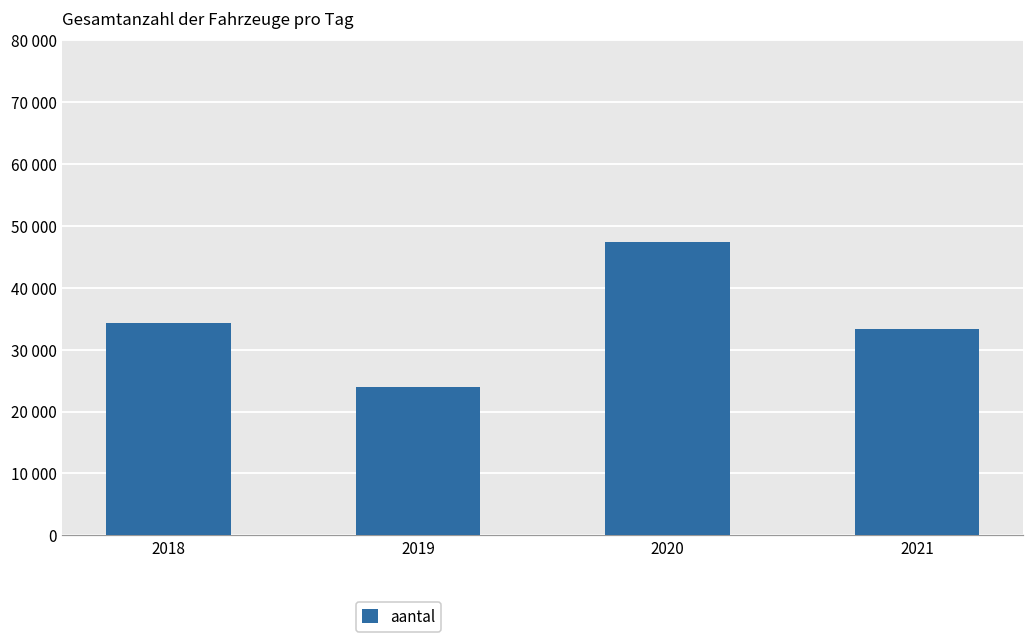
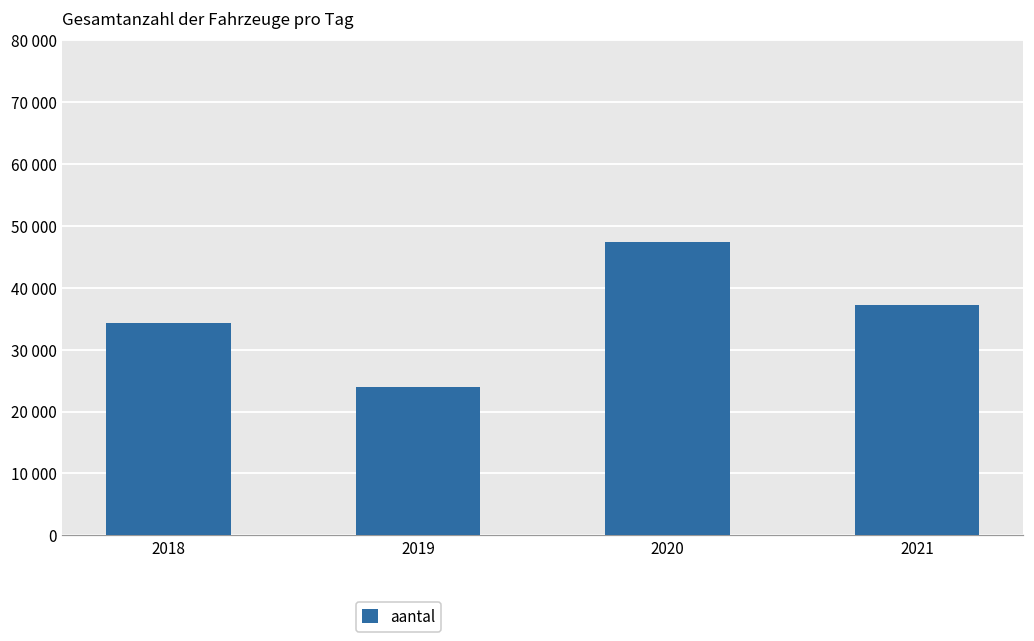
  {
    "2018": 34000,
    "2019": 24000,
    "2020": 47000,
-   "2021": 33000
+   "2021": 37000
  }
